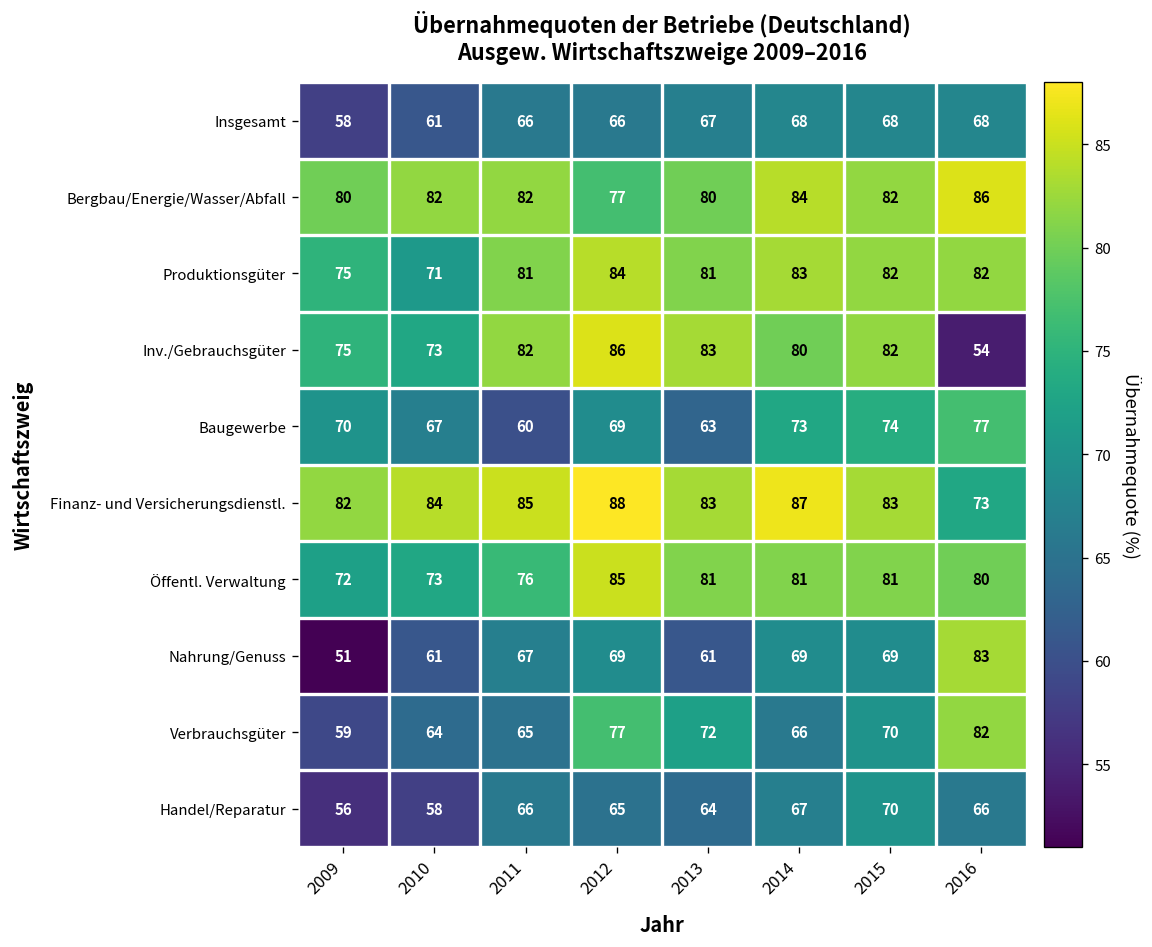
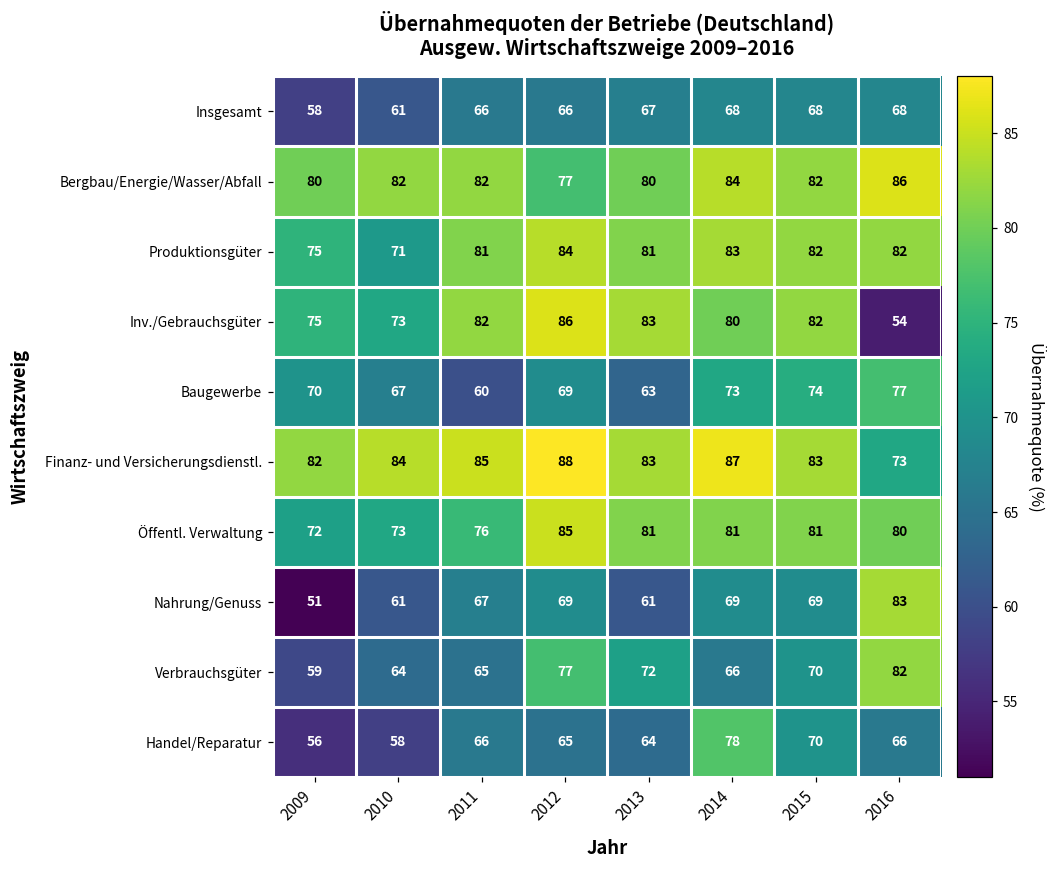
  {
    "Insgesamt": {
      "2009": 58,
      "2010": 61,
      "2011": 66,
      "2012": 66,
      "2013": 67,
      "2014": 68,
      "2015": 68,
      "2016": 68
    },
    "Bergbau/Energie/Wasser/Abfall": {
      "2009": 80,
      "2010": 82,
      "2011": 82,
      "2012": 77,
      "2013": 80,
      "2014": 84,
      "2015": 82,
      "2016": 86
    },
    "Produktionsgüter": {
      "2009": 75,
      "2010": 71,
      "2011": 81,
      "2012": 84,
      "2013": 81,
      "2014": 83,
      "2015": 82,
      "2016": 82
    },
    "Inv./Gebrauchsgüter": {
      "2009": 75,
      "2010": 73,
      "2011": 82,
      "2012": 86,
      "2013": 83,
      "2014": 80,
      "2015": 82,
      "2016": 54
    },
    "Baugewerbe": {
      "2009": 70,
      "2010": 67,
      "2011": 60,
      "2012": 69,
      "2013": 63,
      "2014": 73,
      "2015": 74,
      "2016": 77
    },
    "Finanz- und Versicherungsdienstl.": {
      "2009": 82,
      "2010": 84,
      "2011": 85,
      "2012": 88,
      "2013": 83,
      "2014": 87,
      "2015": 83,
      "2016": 73
    },
    "Öffentl. Verwaltung": {
      "2009": 72,
      "2010": 73,
      "2011": 76,
      "2012": 85,
      "2013": 81,
      "2014": 81,
      "2015": 81,
      "2016": 80
    },
    "Nahrung/Genuss": {
      "2009": 51,
      "2010": 61,
      "2011": 67,
      "2012": 69,
      "2013": 61,
      "2014": 69,
      "2015": 69,
      "2016": 83
    },
    "Verbrauchsgüter": {
      "2009": 59,
      "2010": 64,
      "2011": 65,
      "2012": 77,
      "2013": 72,
      "2014": 66,
      "2015": 70,
      "2016": 82
    },
    "Handel/Reparatur": {
      "2009": 56,
      "2010": 58,
      "2011": 66,
      "2012": 65,
      "2013": 64,
-     "2014": 67,
+     "2014": 78,
      "2015": 70,
      "2016": 66
    }
  }
